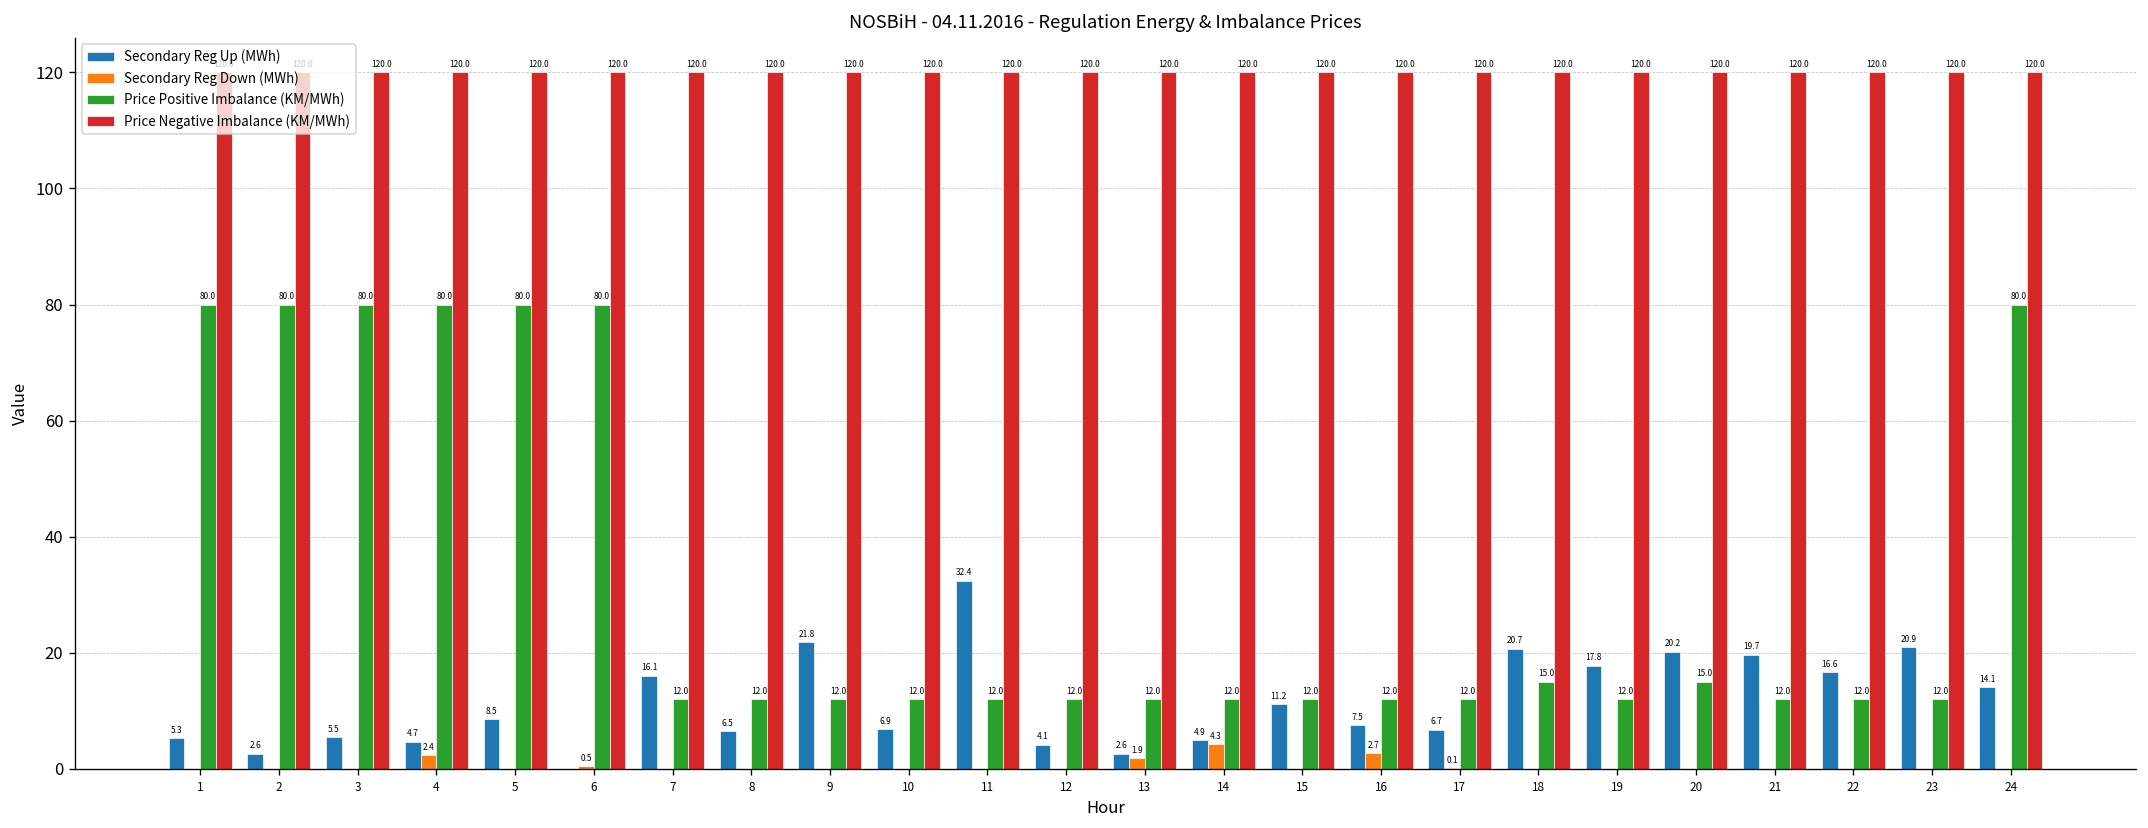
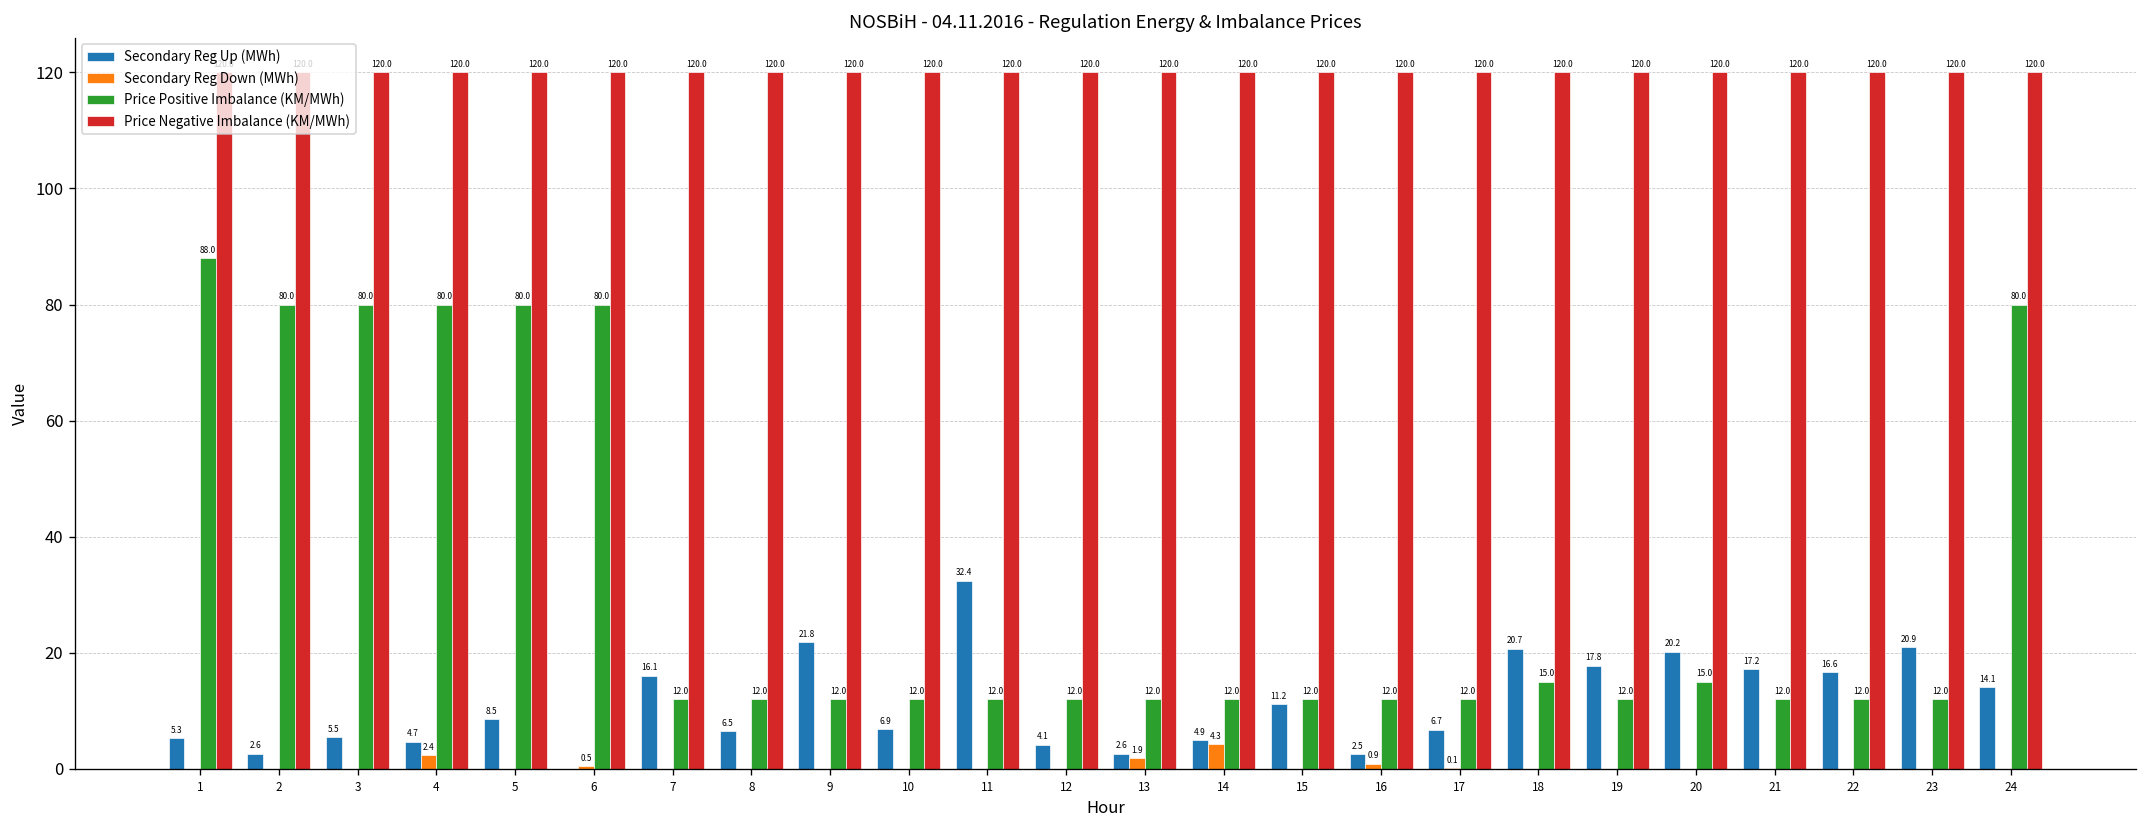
  {
    "Secondary Reg Up (MWh)": {
      "1": 5.3,
      "2": 2.6,
      "3": 5.5,
      "4": 4.7,
      "5": 8.5,
      "7": 16.1,
      "8": 6.5,
      "9": 21.8,
      "10": 6.9,
      "11": 32.4,
      "12": 4.1,
      "13": 2.6,
      "14": 4.9,
      "15": 11.2,
-     "16": 7.5,
+     "16": 2.5,
      "17": 6.7,
      "18": 20.7,
      "19": 17.8,
      "20": 20.2,
-     "21": 19.7,
+     "21": 17.2,
      "22": 16.6,
      "23": 20.9,
      "24": 14.1
    },
    "Secondary Reg Down (MWh)": {
      "4": 2.4,
      "6": 0.5,
      "13": 1.9,
      "14": 4.3,
-     "16": 2.7,
+     "16": 0.9,
      "17": 0.1
    },
    "Price Positive Imbalance (KM/MWh)": {
-     "1": 80.0,
+     "1": 88.0,
      "2": 80.0,
      "3": 80.0,
      "4": 80.0,
      "5": 80.0,
      "6": 80.0,
      "7": 12.0,
      "8": 12.0,
      "9": 12.0,
      "10": 12.0,
      "11": 12.0,
      "12": 12.0,
      "13": 12.0,
      "14": 12.0,
      "15": 12.0,
      "16": 12.0,
      "17": 12.0,
      "18": 15.0,
      "19": 12.0,
      "20": 15.0,
      "21": 12.0,
      "22": 12.0,
      "23": 12.0,
      "24": 80.0
    },
    "Price Negative Imbalance (KM/MWh)": {
      "3": 120.0,
      "4": 120.0,
      "5": 120.0,
      "6": 120.0,
      "7": 120.0,
      "8": 120.0,
      "9": 120.0,
      "10": 120.0,
      "11": 120.0,
      "12": 120.0,
      "13": 120.0,
      "14": 120.0,
      "15": 120.0,
      "16": 120.0,
      "17": 120.0,
      "18": 120.0,
      "19": 120.0,
      "20": 120.0,
      "21": 120.0,
      "22": 120.0,
      "23": 120.0,
      "24": 120.0
    }
  }
